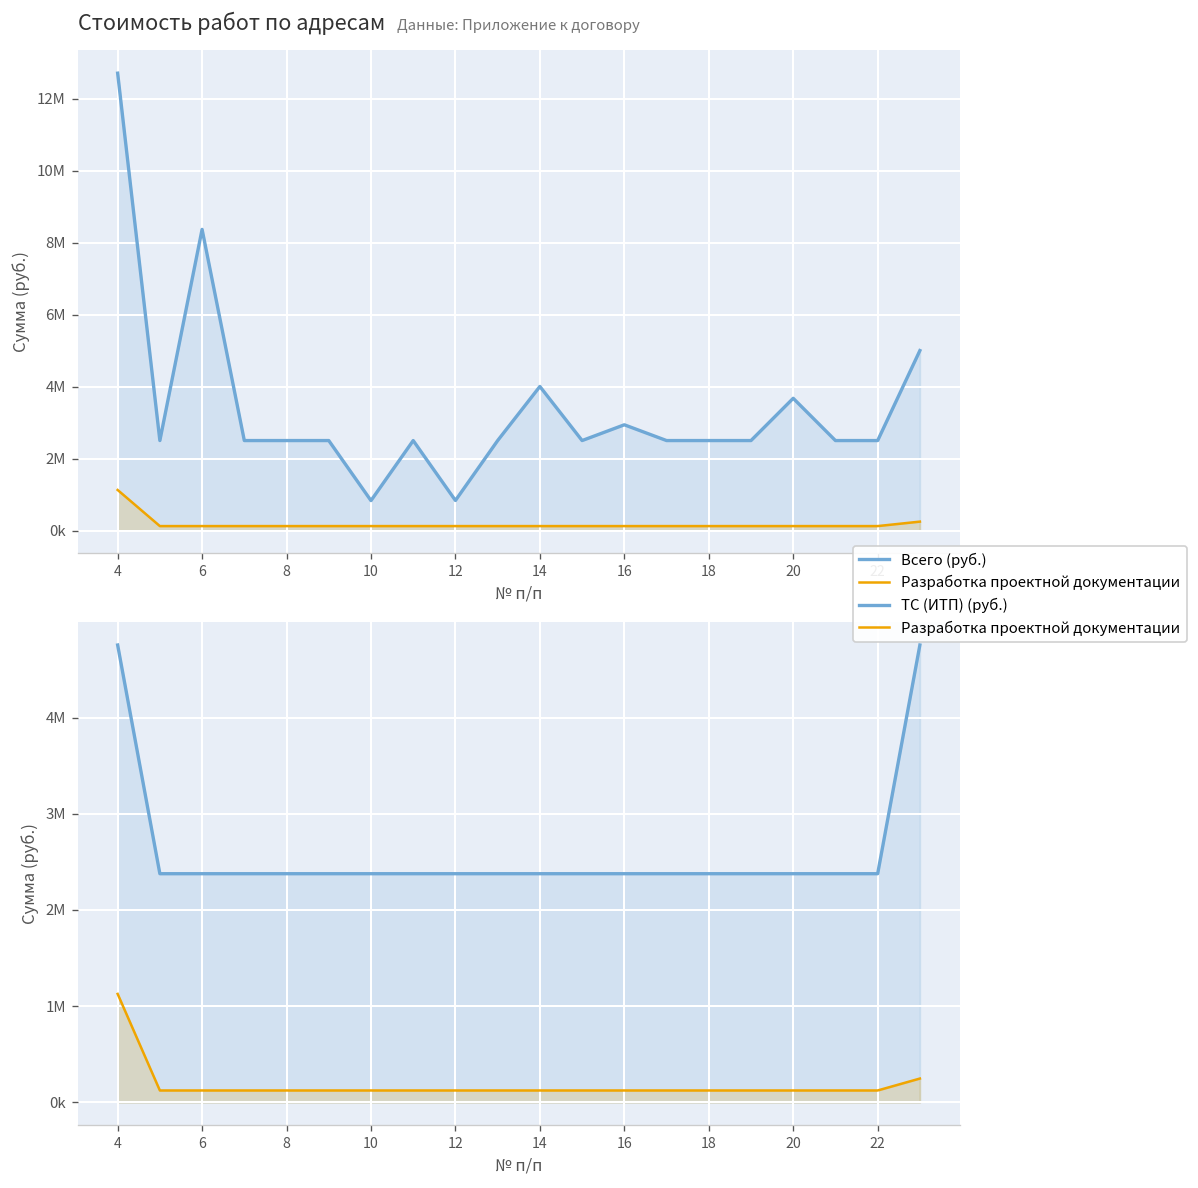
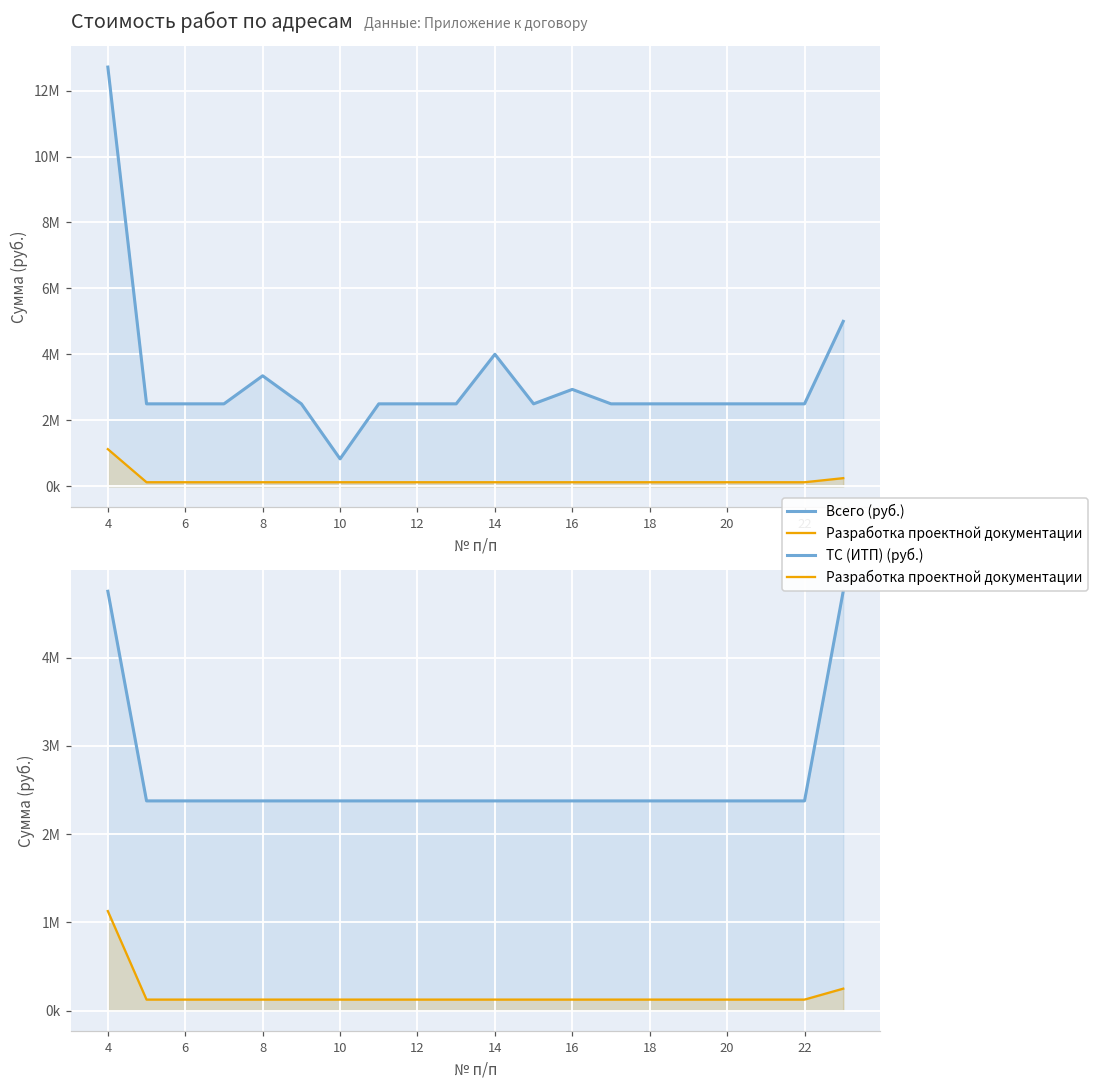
  {
    "Стоимость работ по адресам": {
      "Всего (руб.)": {
        "4": 12700000,
-       "6": 8400000,
-       "8": 2500000,
+       "6": 2500000,
+       "8": 3400000,
        "10": 800000,
-       "12": 800000,
+       "12": 2500000,
        "14": 4000000,
        "16": 2900000,
-       "20": 3700000
+       "20": 2500000
      },
      "Разработка проектной документации": {
        "4": 1100000,
        "6": 100000,
        "8": 100000,
        "10": 100000,
        "12": 100000,
        "14": 100000,
        "16": 100000,
        "20": 100000
      }
    }
  }
